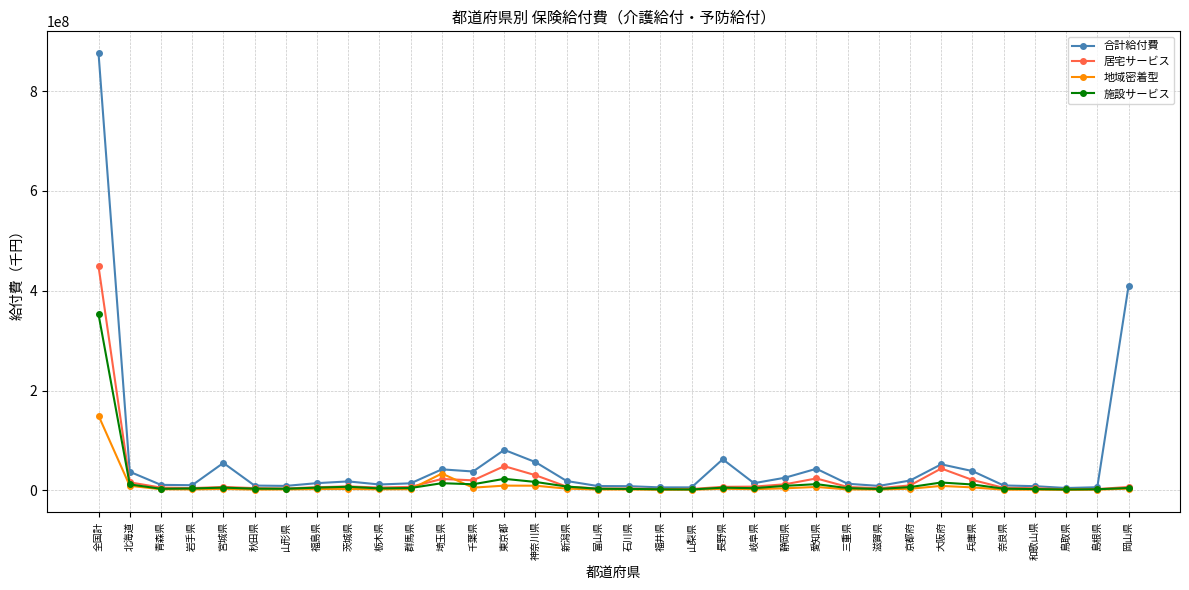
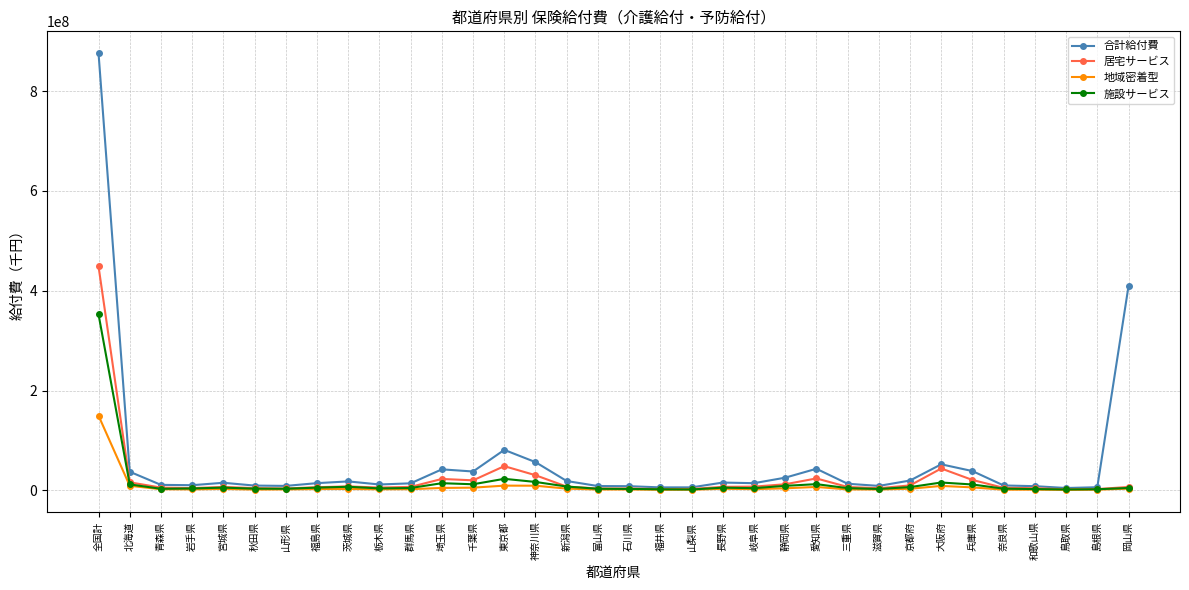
  {
    "合計給付費": {
      "全国計": 880000000,
      "北海道": 40000000,
      "青森県": 10000000,
      "岩手県": 10000000,
-     "宮城県": 50000000,
+     "宮城県": 20000000,
      "山形県": 10000000,
      "福島県": 10000000,
      "茨城県": 20000000,
      "栃木県": 10000000,
      "群馬県": 10000000,
      "埼玉県": 40000000,
      "千葉県": 40000000,
      "東京都": 80000000,
      "神奈川県": 60000000,
      "新潟県": 20000000,
-     "長野県": 60000000,
+     "長野県": 20000000,
      "岐阜県": 10000000,
      "静岡県": 30000000,
      "愛知県": 40000000,
      "三重県": 10000000,
      "京都府": 20000000,
      "大阪府": 50000000,
      "兵庫県": 40000000,
      "岡山県": 410000000
    },
    "居宅サービス": {
      "全国計": 450000000,
      "埼玉県": 20000000,
      "千葉県": 20000000,
      "東京都": 50000000,
      "神奈川県": 30000000,
      "愛知県": 20000000,
      "大阪府": 40000000,
      "兵庫県": 20000000
    },
    "地域密着型": {
      "全国計": 150000000,
-     "埼玉県": 30000000,
+     "埼玉県": 0,
      "千葉県": 10000000,
      "東京都": 10000000,
      "神奈川県": 10000000,
      "愛知県": 10000000,
      "大阪府": 10000000,
      "兵庫県": 10000000
    },
    "施設サービス": {
      "全国計": 350000000,
      "埼玉県": 10000000,
      "千葉県": 10000000,
      "東京都": 20000000,
      "神奈川県": 20000000,
      "愛知県": 10000000,
      "大阪府": 20000000,
      "兵庫県": 10000000
    }
  }
